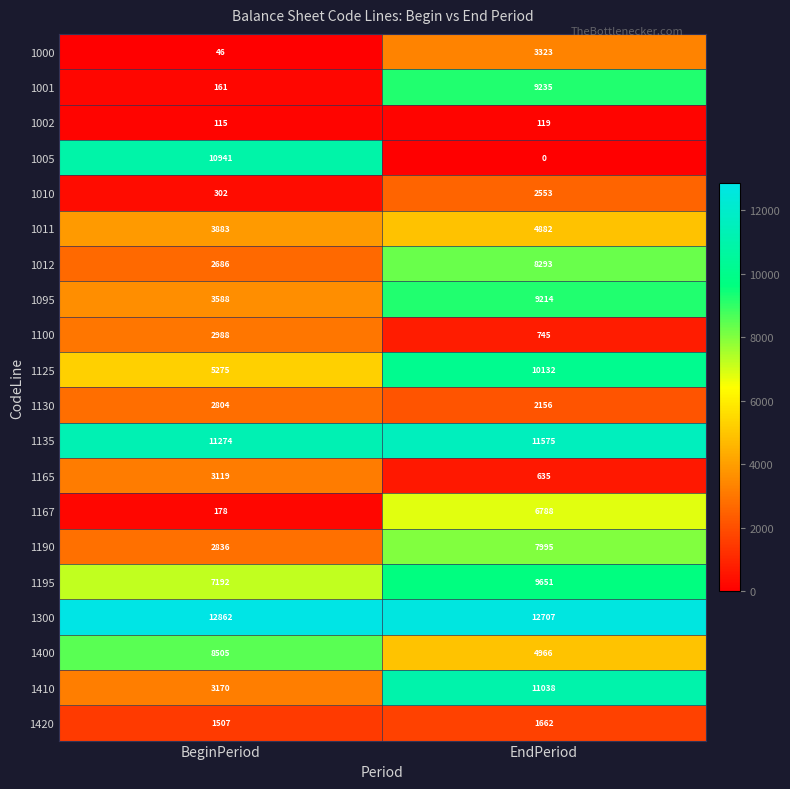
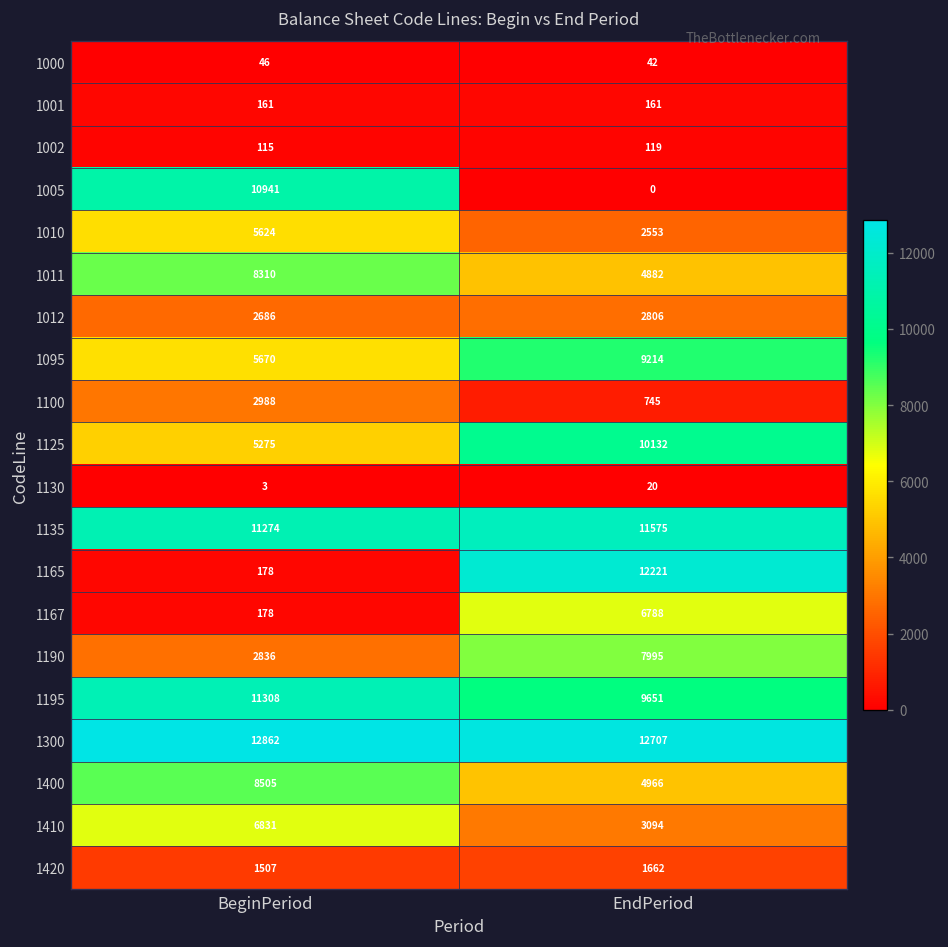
  {
    "1000": {
      "BeginPeriod": 46,
-     "EndPeriod": 3323
+     "EndPeriod": 42
    },
    "1001": {
      "BeginPeriod": 161,
-     "EndPeriod": 9235
+     "EndPeriod": 161
    },
    "1002": {
      "BeginPeriod": 115,
      "EndPeriod": 119
    },
    "1005": {
      "BeginPeriod": 10941,
      "EndPeriod": 0
    },
    "1010": {
-     "BeginPeriod": 302,
+     "BeginPeriod": 5624,
      "EndPeriod": 2553
    },
    "1011": {
-     "BeginPeriod": 3883,
+     "BeginPeriod": 8310,
      "EndPeriod": 4882
    },
    "1012": {
      "BeginPeriod": 2686,
-     "EndPeriod": 8293
+     "EndPeriod": 2806
    },
    "1095": {
-     "BeginPeriod": 3588,
+     "BeginPeriod": 5670,
      "EndPeriod": 9214
    },
    "1100": {
      "BeginPeriod": 2988,
      "EndPeriod": 745
    },
    "1125": {
      "BeginPeriod": 5275,
      "EndPeriod": 10132
    },
    "1130": {
-     "BeginPeriod": 2804,
-     "EndPeriod": 2156
+     "BeginPeriod": 3,
+     "EndPeriod": 20
    },
    "1135": {
      "BeginPeriod": 11274,
      "EndPeriod": 11575
    },
    "1165": {
-     "BeginPeriod": 3119,
-     "EndPeriod": 635
+     "BeginPeriod": 178,
+     "EndPeriod": 12221
    },
    "1167": {
      "BeginPeriod": 178,
      "EndPeriod": 6788
    },
    "1190": {
      "BeginPeriod": 2836,
      "EndPeriod": 7995
    },
    "1195": {
-     "BeginPeriod": 7192,
+     "BeginPeriod": 11308,
      "EndPeriod": 9651
    },
    "1300": {
      "BeginPeriod": 12862,
      "EndPeriod": 12707
    },
    "1400": {
      "BeginPeriod": 8505,
      "EndPeriod": 4966
    },
    "1410": {
-     "BeginPeriod": 3170,
-     "EndPeriod": 11038
+     "BeginPeriod": 6831,
+     "EndPeriod": 3094
    },
    "1420": {
      "BeginPeriod": 1507,
      "EndPeriod": 1662
    }
  }
